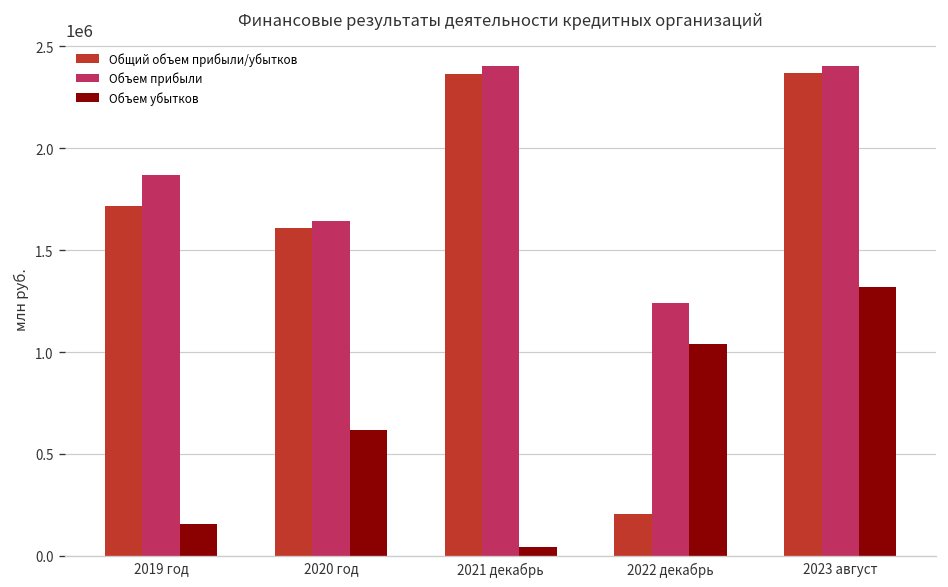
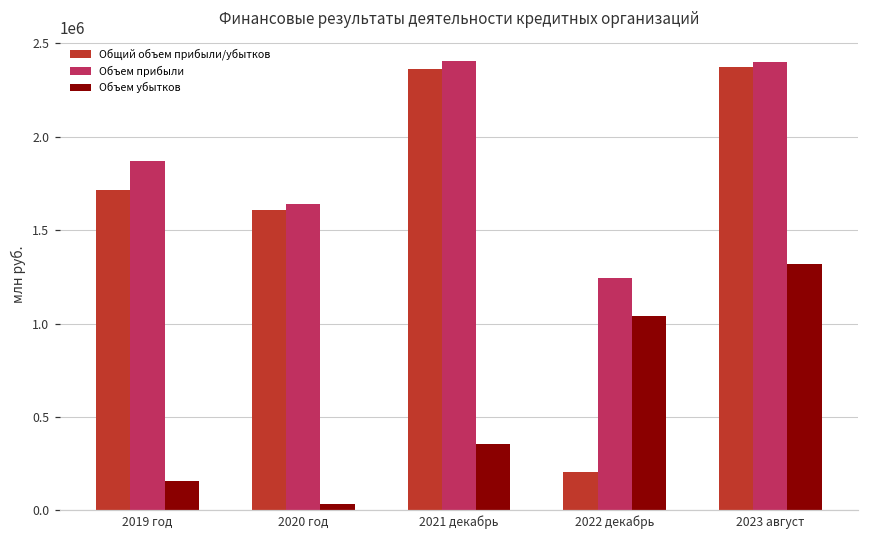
  {
    "Объем убытков": {
      "2019 год": 150000,
-     "2020 год": 620000,
-     "2021 декабрь": 40000,
+     "2020 год": 30000,
+     "2021 декабрь": 350000,
      "2022 декабрь": 1040000,
      "2023 август": 1320000
    }
  }
